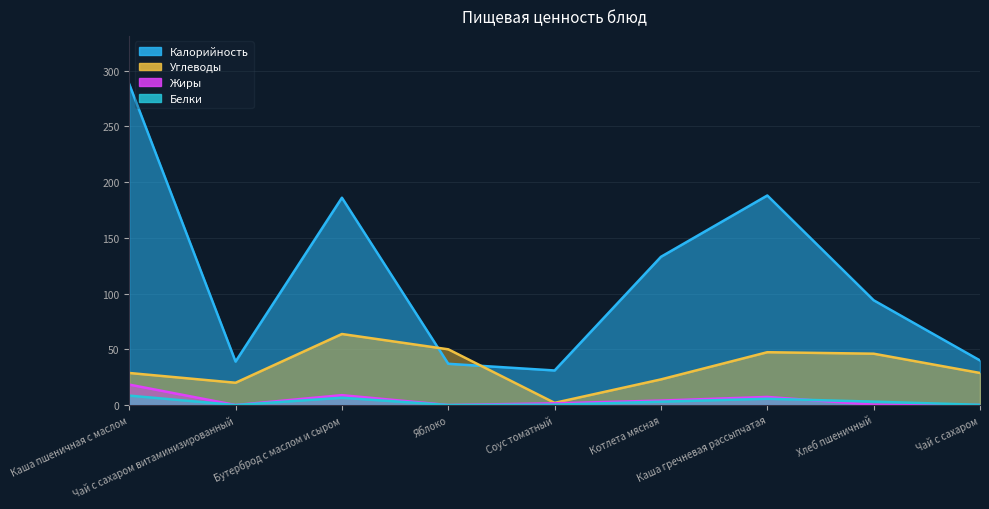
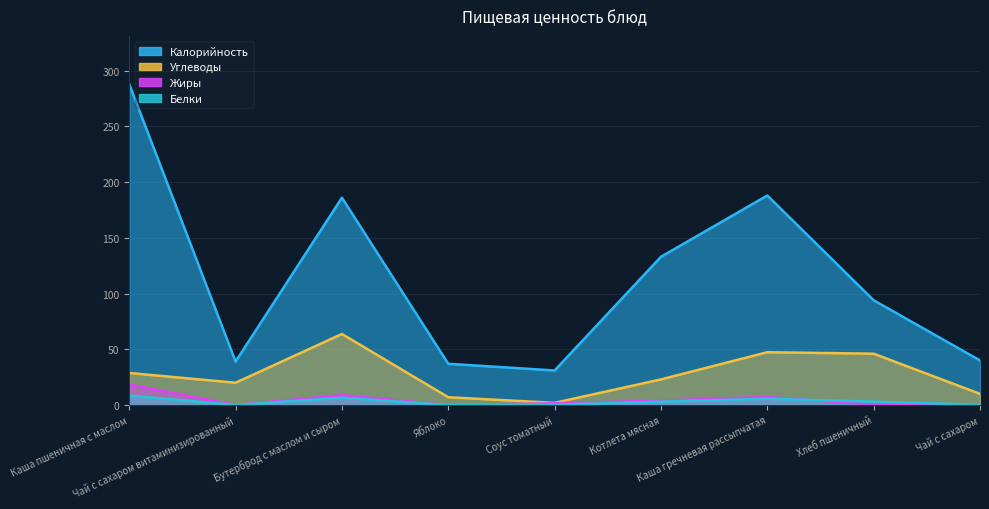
  {
    "Углеводы": {
      "Каша пшеничная с маслом": 29,
      "Чай с сахаром витаминизированный": 20,
      "Бутерброд с маслом и сыром": 64,
-     "Яблоко": 50,
+     "Яблоко": 7,
      "Котлета мясная": 23,
      "Каша гречневая рассыпчатая": 47,
      "Хлеб пшеничный": 46,
-     "Чай с сахаром": 29
+     "Чай с сахаром": 10
    },
    "Жиры": {
      "Каша пшеничная с маслом": 18,
      "Хлеб пшеничный": 0
    }
  }
